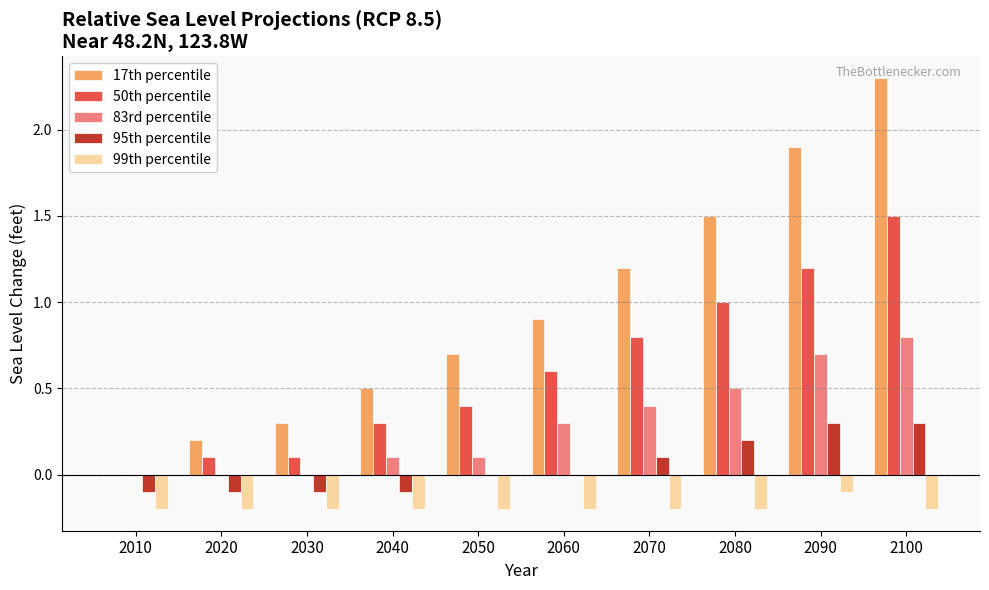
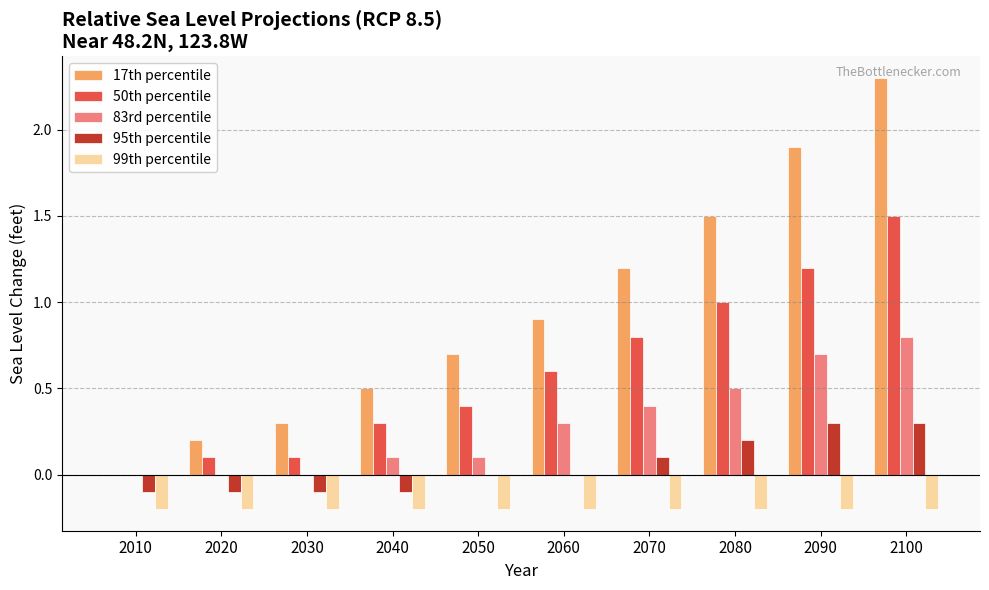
  {
    "99th percentile": {
      "2010": -0.2,
      "2020": -0.2,
      "2030": -0.2,
      "2040": -0.2,
      "2050": -0.2,
      "2060": -0.2,
      "2070": -0.2,
      "2080": -0.2,
-     "2090": -0.1,
+     "2090": -0.2,
      "2100": -0.2
    }
  }
